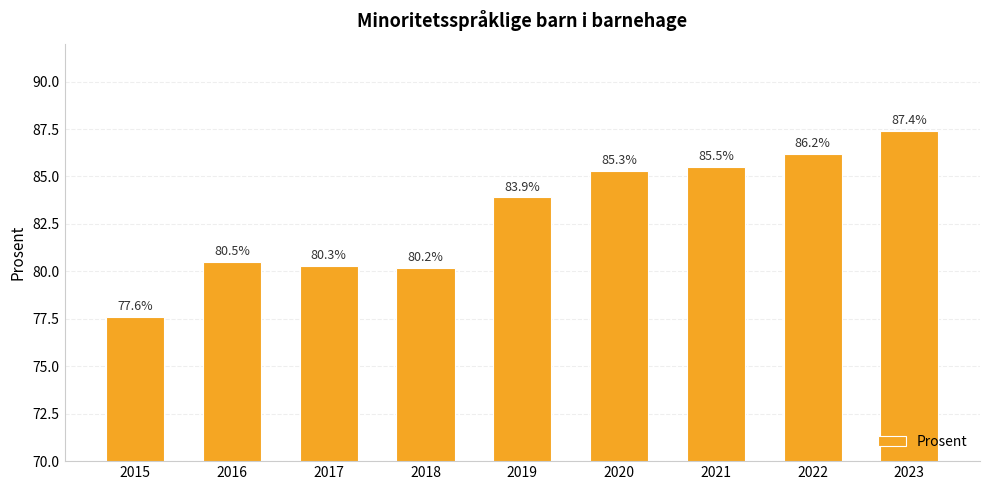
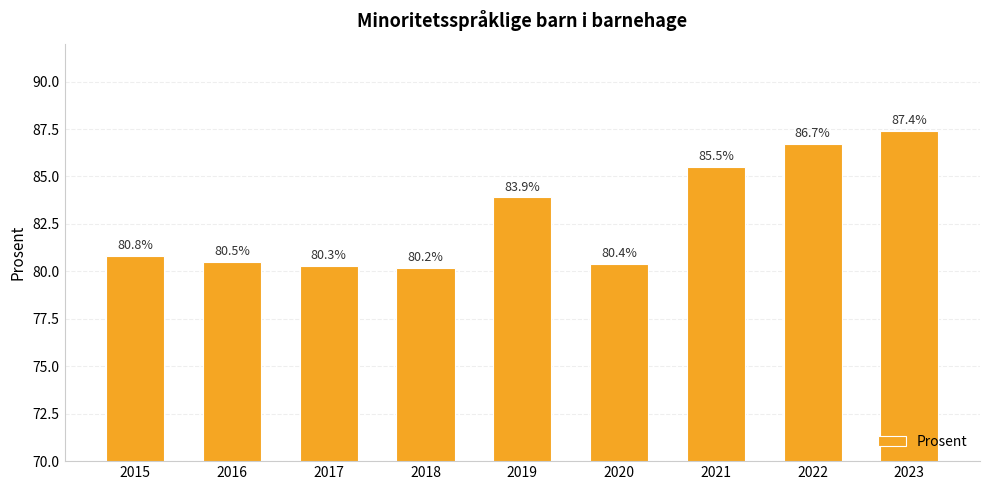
  {
-   "2015": "77.6%",
+   "2015": "80.8%",
    "2016": "80.5%",
    "2017": "80.3%",
    "2018": "80.2%",
    "2019": "83.9%",
-   "2020": "85.3%",
+   "2020": "80.4%",
    "2021": "85.5%",
-   "2022": "86.2%",
+   "2022": "86.7%",
    "2023": "87.4%"
  }
